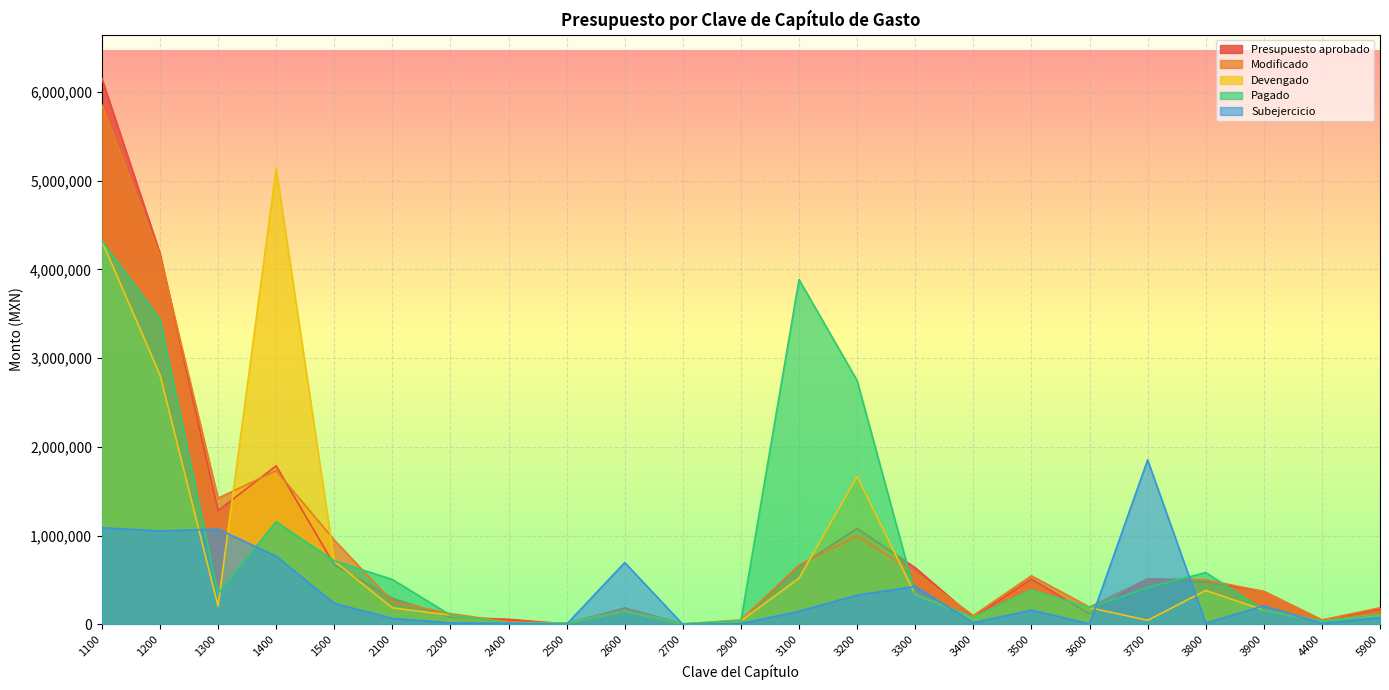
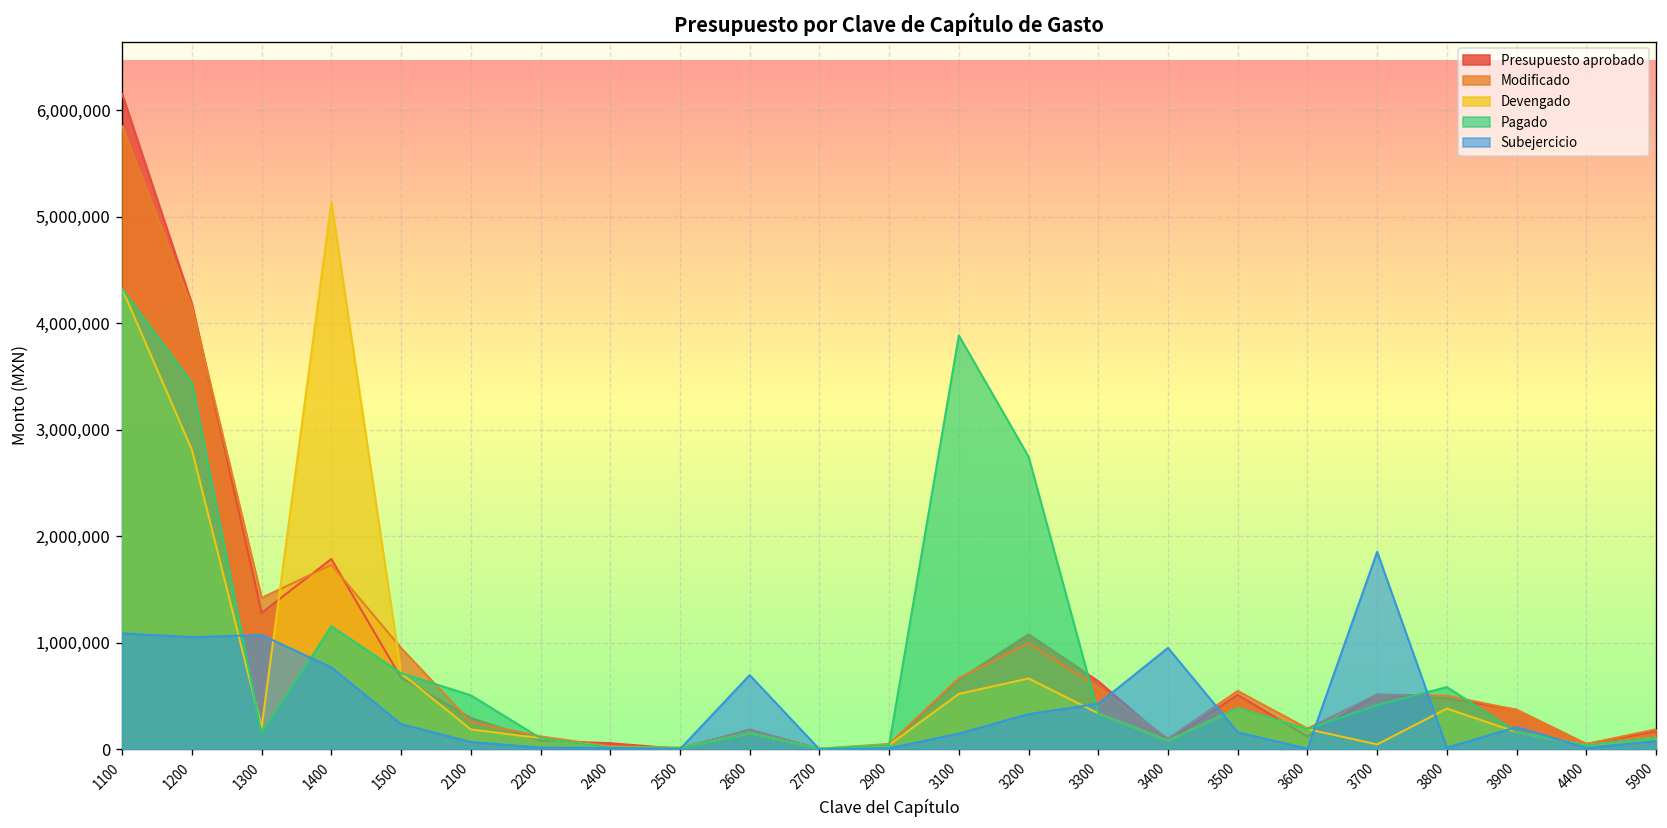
  {
    "Devengado": {
      "1200": "2,800,000",
      "1300": "200,000",
      "1400": "5,100,000",
      "2100": "200,000",
      "3100": "500,000",
-     "3200": "1,700,000",
+     "3200": "700,000",
      "3700": "0",
      "3800": "400,000"
    },
    "Pagado": {
      "1200": "3,400,000",
-     "1300": "300,000",
+     "1300": "100,000",
      "1400": "1,200,000",
      "2100": "500,000",
      "3100": "3,900,000",
      "3200": "2,700,000",
      "3700": "400,000",
      "3800": "600,000"
    },
    "Subejercicio": {
      "1100": "1,100,000",
      "1200": "1,100,000",
      "1300": "1,100,000",
      "1400": "800,000",
      "1500": "200,000",
      "2100": "100,000",
      "2200": "0",
      "2600": "700,000",
      "2900": "0",
      "3100": "100,000",
      "3200": "300,000",
      "3300": "400,000",
-     "3400": "0",
+     "3400": "1,000,000",
      "3500": "200,000",
      "3600": "0",
      "3700": "1,900,000",
      "3800": "0",
      "3900": "200,000",
      "5900": "100,000"
    }
  }
